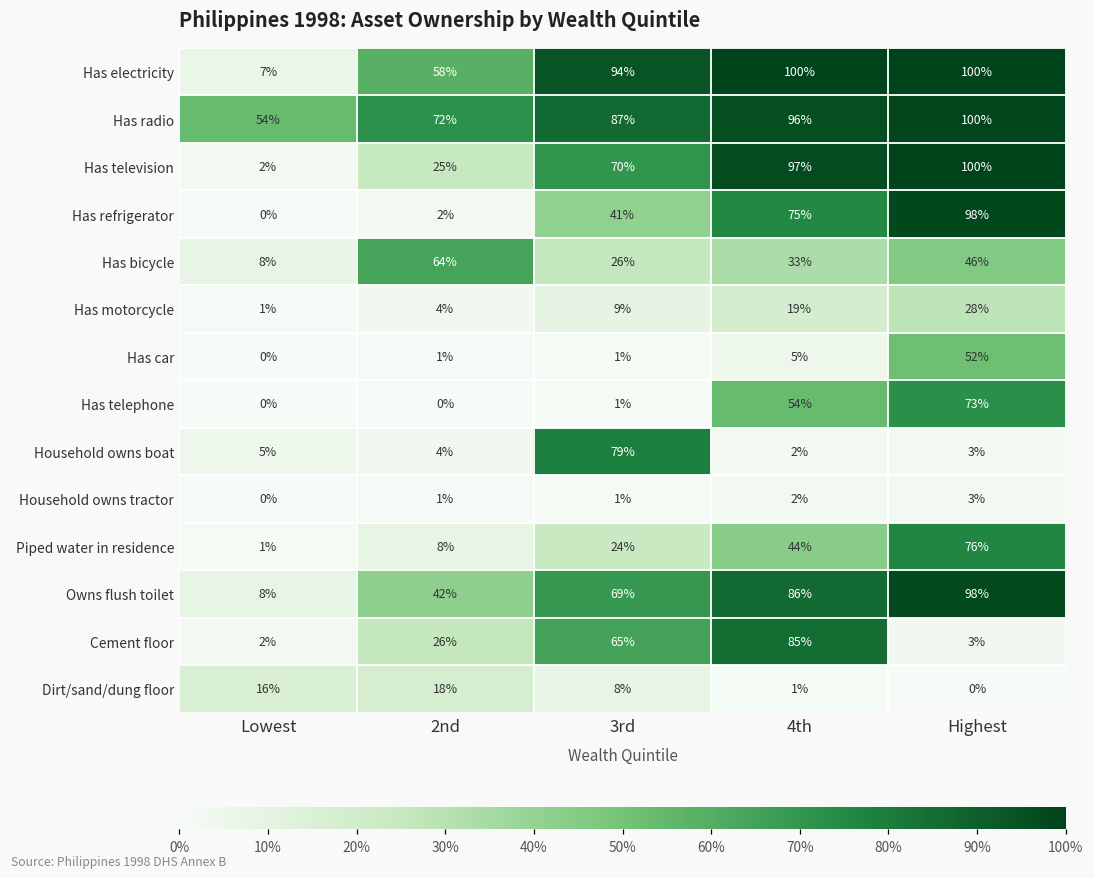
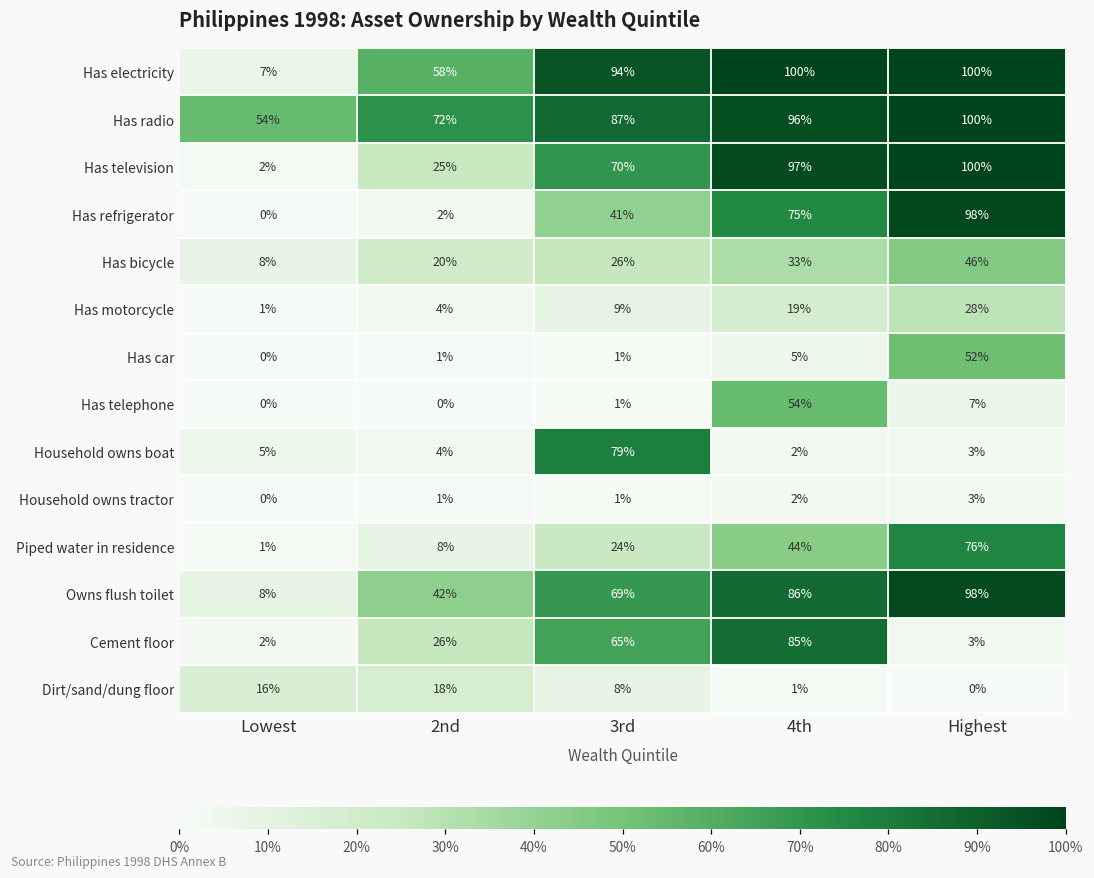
  {
    "Has electricity": {
      "Lowest": "7%",
      "2nd": "58%",
      "3rd": "94%",
      "4th": "100%",
      "Highest": "100%"
    },
    "Has radio": {
      "Lowest": "54%",
      "2nd": "72%",
      "3rd": "87%",
      "4th": "96%",
      "Highest": "100%"
    },
    "Has television": {
      "Lowest": "2%",
      "2nd": "25%",
      "3rd": "70%",
      "4th": "97%",
      "Highest": "100%"
    },
    "Has refrigerator": {
      "Lowest": "0%",
      "2nd": "2%",
      "3rd": "41%",
      "4th": "75%",
      "Highest": "98%"
    },
    "Has bicycle": {
      "Lowest": "8%",
-     "2nd": "64%",
+     "2nd": "20%",
      "3rd": "26%",
      "4th": "33%",
      "Highest": "46%"
    },
    "Has motorcycle": {
      "Lowest": "1%",
      "2nd": "4%",
      "3rd": "9%",
      "4th": "19%",
      "Highest": "28%"
    },
    "Has car": {
      "Lowest": "0%",
      "2nd": "1%",
      "3rd": "1%",
      "4th": "5%",
      "Highest": "52%"
    },
    "Has telephone": {
      "Lowest": "0%",
      "2nd": "0%",
      "3rd": "1%",
      "4th": "54%",
-     "Highest": "73%"
+     "Highest": "7%"
    },
    "Household owns boat": {
      "Lowest": "5%",
      "2nd": "4%",
      "3rd": "79%",
      "4th": "2%",
      "Highest": "3%"
    },
    "Household owns tractor": {
      "Lowest": "0%",
      "2nd": "1%",
      "3rd": "1%",
      "4th": "2%",
      "Highest": "3%"
    },
    "Piped water in residence": {
      "Lowest": "1%",
      "2nd": "8%",
      "3rd": "24%",
      "4th": "44%",
      "Highest": "76%"
    },
    "Owns flush toilet": {
      "Lowest": "8%",
      "2nd": "42%",
      "3rd": "69%",
      "4th": "86%",
      "Highest": "98%"
    },
    "Cement floor": {
      "Lowest": "2%",
      "2nd": "26%",
      "3rd": "65%",
      "4th": "85%",
      "Highest": "3%"
    },
    "Dirt/sand/dung floor": {
      "Lowest": "16%",
      "2nd": "18%",
      "3rd": "8%",
      "4th": "1%",
      "Highest": "0%"
    }
  }
